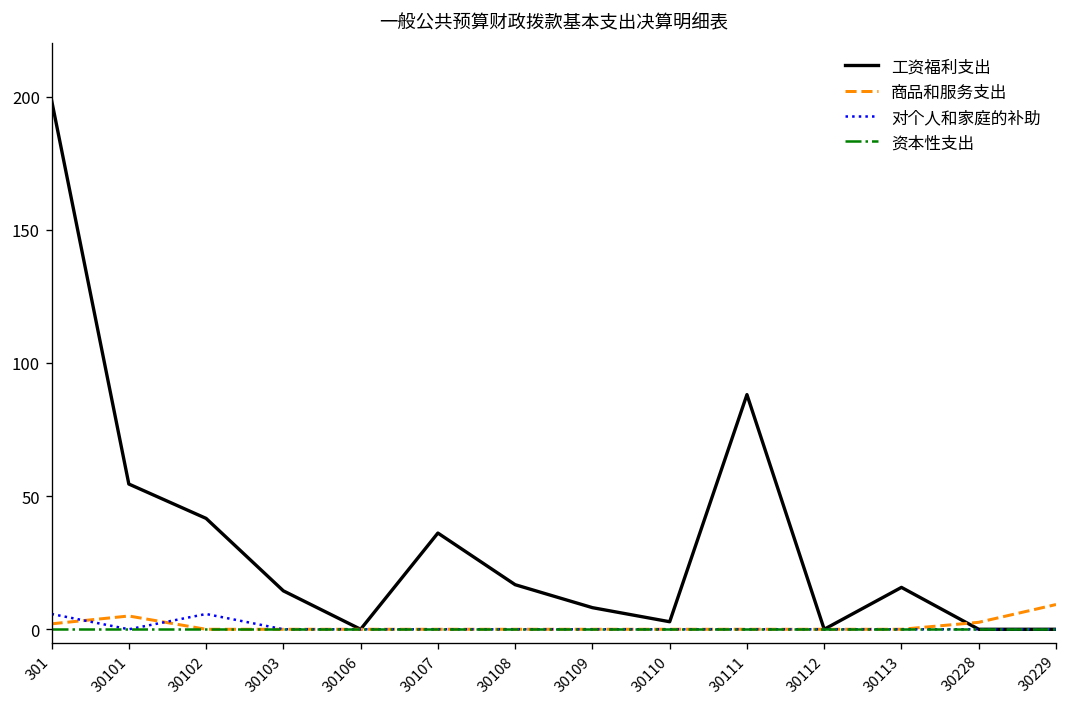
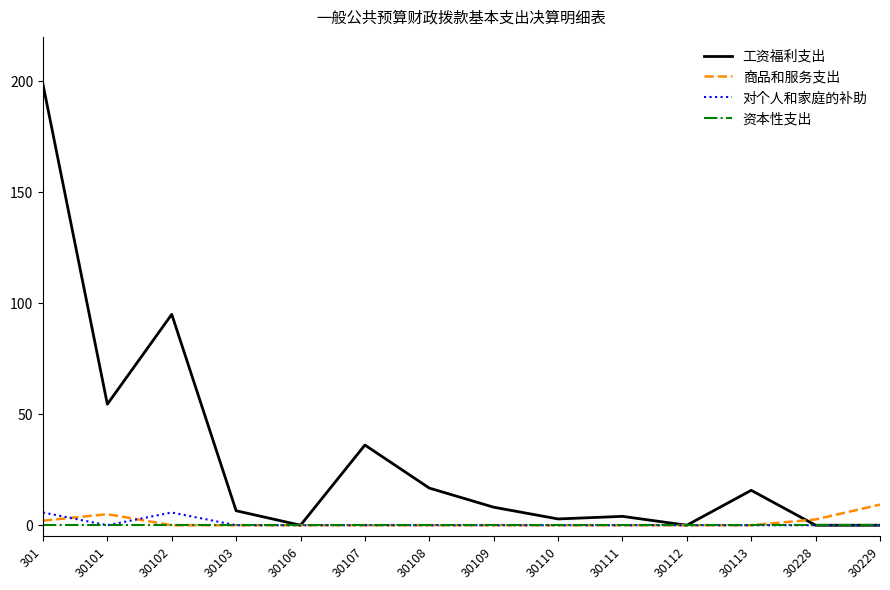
  {
    "工资福利支出": {
      "301": 199,
      "30101": 55,
-     "30102": 42,
-     "30103": 14,
+     "30102": 95,
+     "30103": 7,
      "30107": 36,
      "30108": 17,
      "30109": 8,
      "30110": 3,
-     "30111": 88,
+     "30111": 4,
      "30113": 16
    },
    "商品和服务支出": {
      "301": 2,
      "30101": 5,
      "30228": 3,
      "30229": 9
    },
    "对个人和家庭的补助": {
      "301": 6,
      "30102": 6
    },
    "资本性支出": {
      "301": 0
    }
  }
